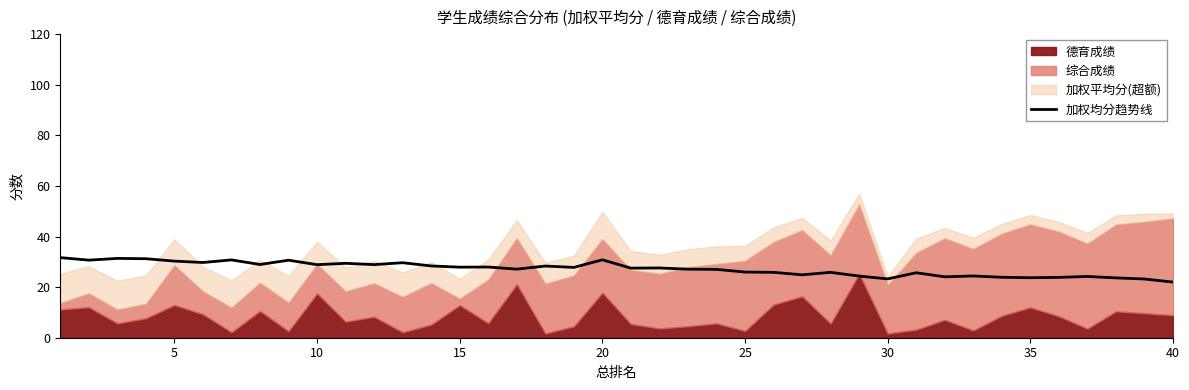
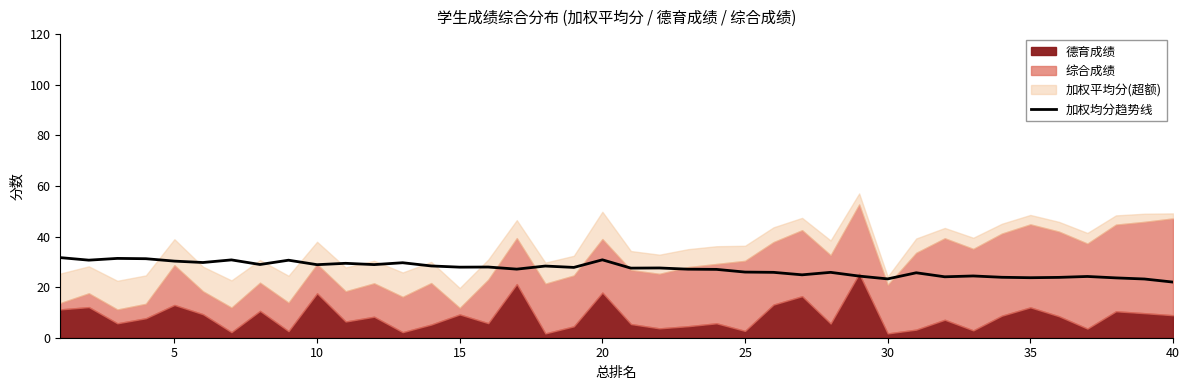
  {
    "加权均分趋势线": {
      "5": 30,
      "15": 28,
      "20": 31,
      "25": 26,
      "35": 24,
      "40": 22
    },
    "德育成绩": {
      "5": 13,
      "10": 18,
-     "15": 13,
+     "15": 9,
      "20": 18,
      "25": 3,
      "30": 2,
      "35": 12,
      "40": 9
    },
    "综合成绩": {
      "5": 16,
      "15": 3,
      "20": 21,
      "25": 28,
      "30": 19,
      "35": 33,
      "40": 38
    },
    "加权平均分(超额)": {
      "5": 10,
      "10": 9,
      "15": 8,
      "20": 11,
      "25": 6,
      "35": 4,
      "40": 2
    }
  }
